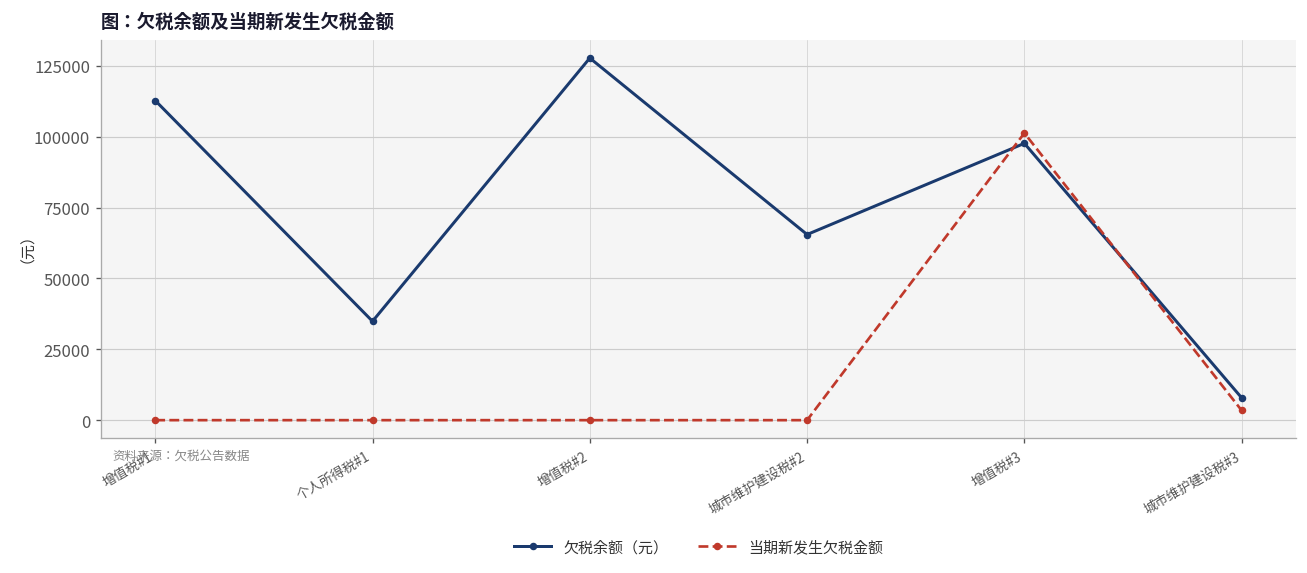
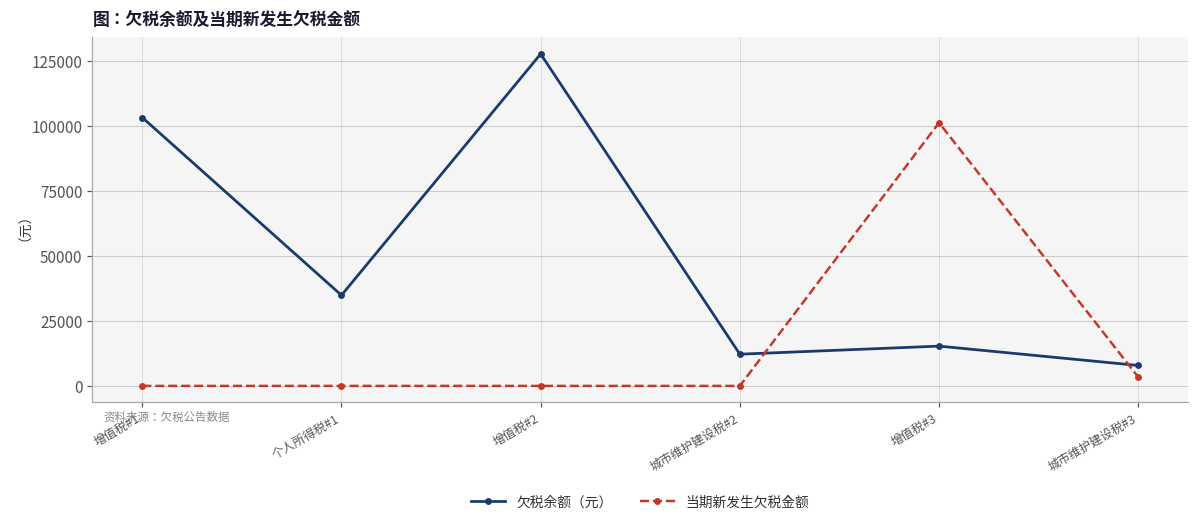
  {
    "欠税余额（元）": {
-     "增值税#1": 113000,
+     "增值税#1": 103000,
      "个人所得税#1": 35000,
      "增值税#2": 128000,
-     "城市维护建设税#2": 65000,
-     "增值税#3": 98000,
+     "城市维护建设税#2": 12000,
+     "增值税#3": 15000,
      "城市维护建设税#3": 8000
    },
    "当期新发生欠税金额": {
      "增值税#1": 0,
      "个人所得税#1": 0,
      "增值税#2": 0,
      "城市维护建设税#2": 0,
      "增值税#3": 101000,
      "城市维护建设税#3": 3000
    }
  }
